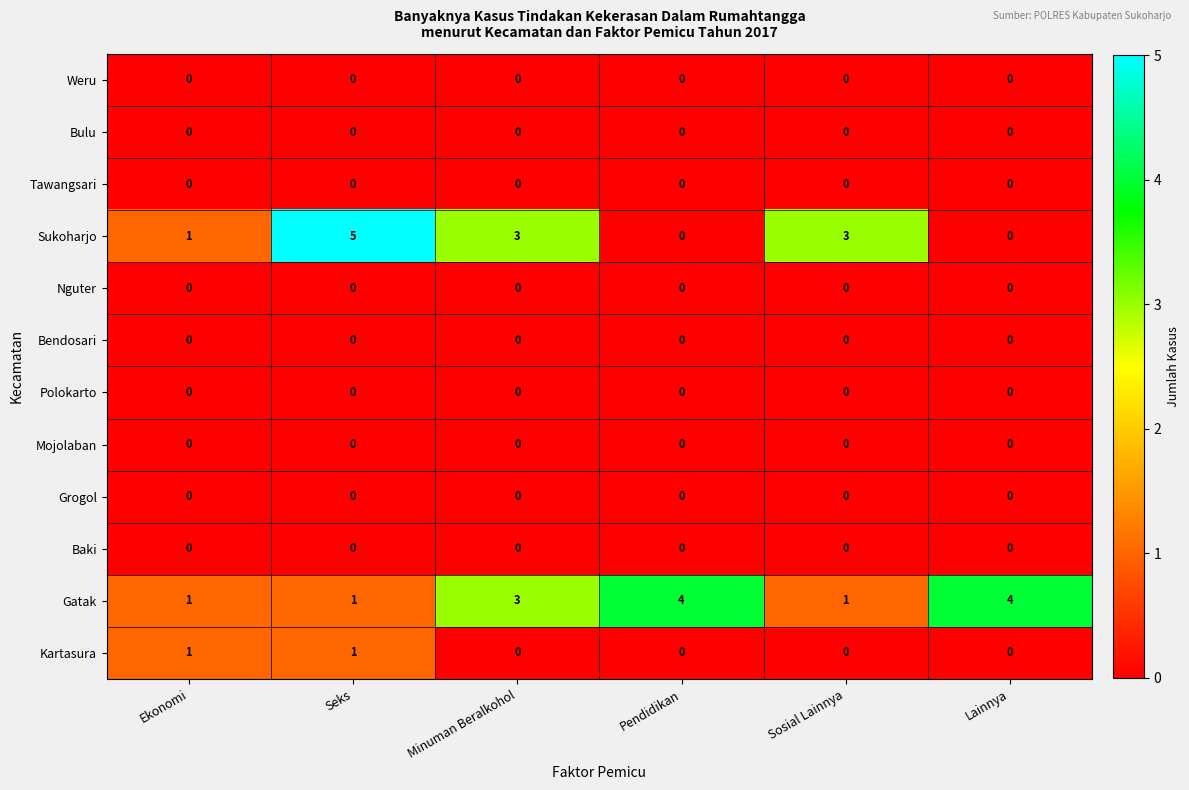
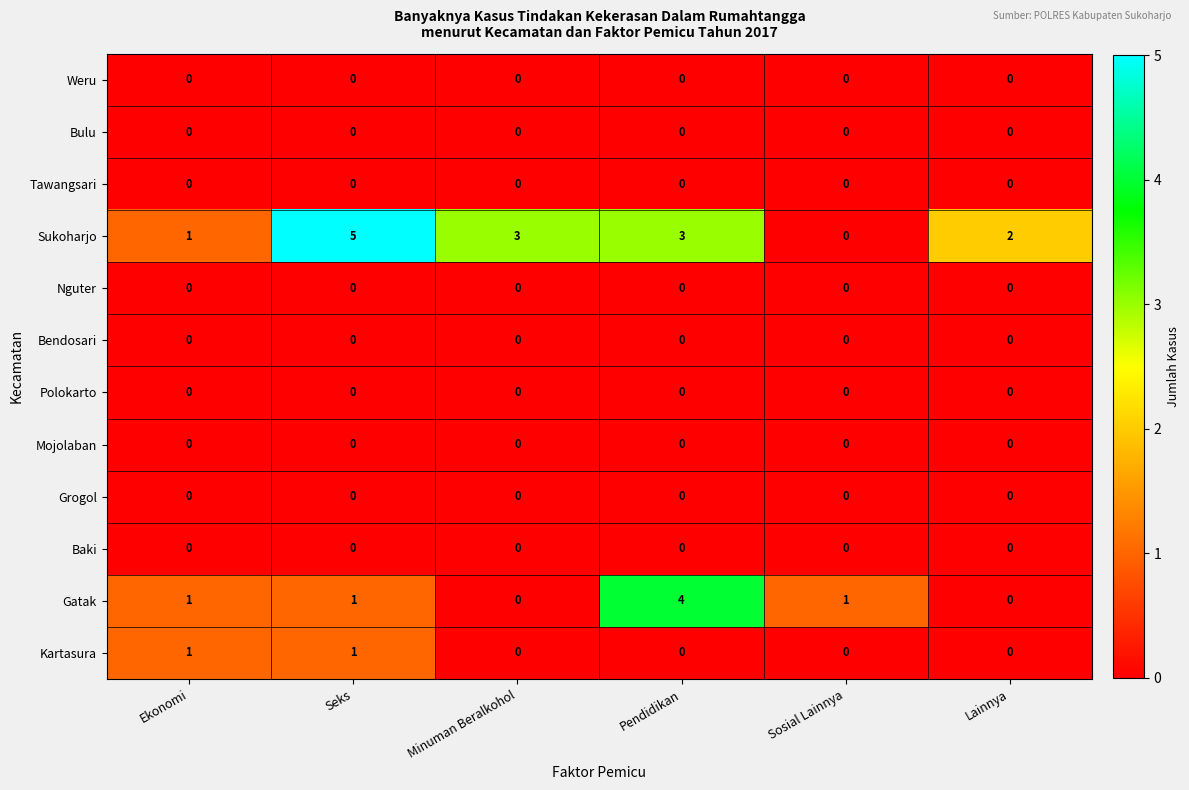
  {
    "Weru": {
      "Ekonomi": 0,
      "Seks": 0,
      "Minuman Beralkohol": 0,
      "Pendidikan": 0,
      "Sosial Lainnya": 0,
      "Lainnya": 0
    },
    "Bulu": {
      "Ekonomi": 0,
      "Seks": 0,
      "Minuman Beralkohol": 0,
      "Pendidikan": 0,
      "Sosial Lainnya": 0,
      "Lainnya": 0
    },
    "Tawangsari": {
      "Ekonomi": 0,
      "Seks": 0,
      "Minuman Beralkohol": 0,
      "Pendidikan": 0,
      "Sosial Lainnya": 0,
      "Lainnya": 0
    },
    "Sukoharjo": {
      "Ekonomi": 1,
      "Seks": 5,
      "Minuman Beralkohol": 3,
-     "Pendidikan": 0,
-     "Sosial Lainnya": 3,
-     "Lainnya": 0
+     "Pendidikan": 3,
+     "Sosial Lainnya": 0,
+     "Lainnya": 2
    },
    "Nguter": {
      "Ekonomi": 0,
      "Seks": 0,
      "Minuman Beralkohol": 0,
      "Pendidikan": 0,
      "Sosial Lainnya": 0,
      "Lainnya": 0
    },
    "Bendosari": {
      "Ekonomi": 0,
      "Seks": 0,
      "Minuman Beralkohol": 0,
      "Pendidikan": 0,
      "Sosial Lainnya": 0,
      "Lainnya": 0
    },
    "Polokarto": {
      "Ekonomi": 0,
      "Seks": 0,
      "Minuman Beralkohol": 0,
      "Pendidikan": 0,
      "Sosial Lainnya": 0,
      "Lainnya": 0
    },
    "Mojolaban": {
      "Ekonomi": 0,
      "Seks": 0,
      "Minuman Beralkohol": 0,
      "Pendidikan": 0,
      "Sosial Lainnya": 0,
      "Lainnya": 0
    },
    "Grogol": {
      "Ekonomi": 0,
      "Seks": 0,
      "Minuman Beralkohol": 0,
      "Pendidikan": 0,
      "Sosial Lainnya": 0,
      "Lainnya": 0
    },
    "Baki": {
      "Ekonomi": 0,
      "Seks": 0,
      "Minuman Beralkohol": 0,
      "Pendidikan": 0,
      "Sosial Lainnya": 0,
      "Lainnya": 0
    },
    "Gatak": {
      "Ekonomi": 1,
      "Seks": 1,
-     "Minuman Beralkohol": 3,
+     "Minuman Beralkohol": 0,
      "Pendidikan": 4,
      "Sosial Lainnya": 1,
-     "Lainnya": 4
+     "Lainnya": 0
    },
    "Kartasura": {
      "Ekonomi": 1,
      "Seks": 1,
      "Minuman Beralkohol": 0,
      "Pendidikan": 0,
      "Sosial Lainnya": 0,
      "Lainnya": 0
    }
  }
